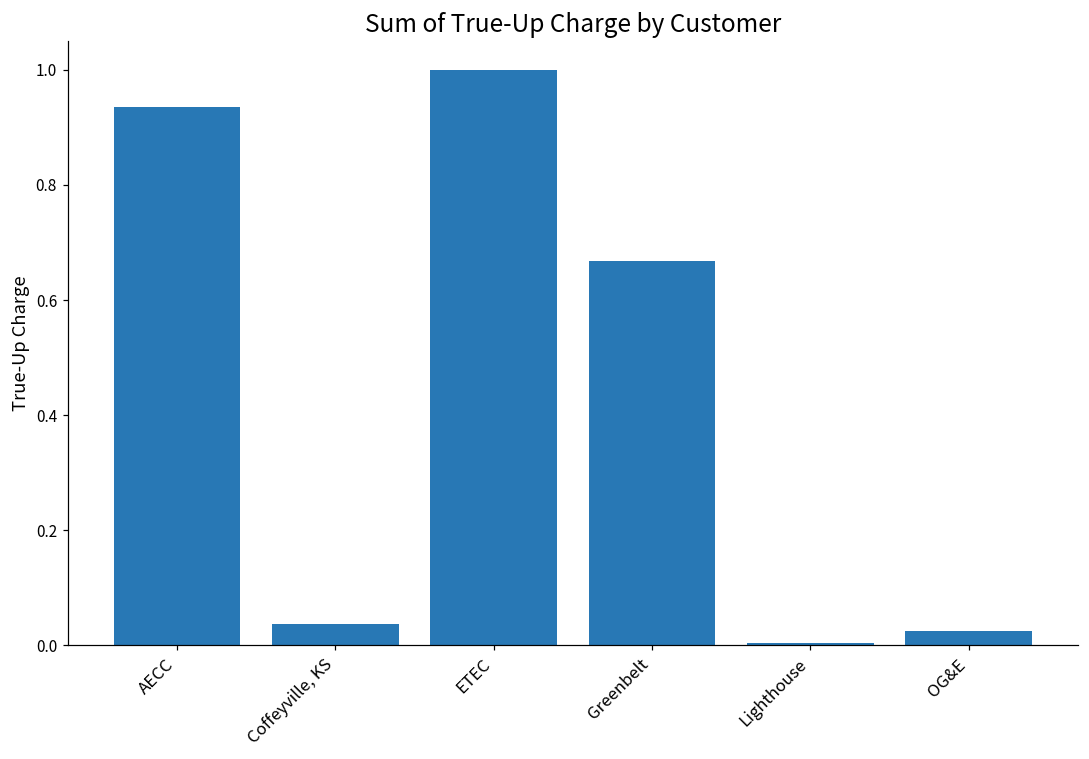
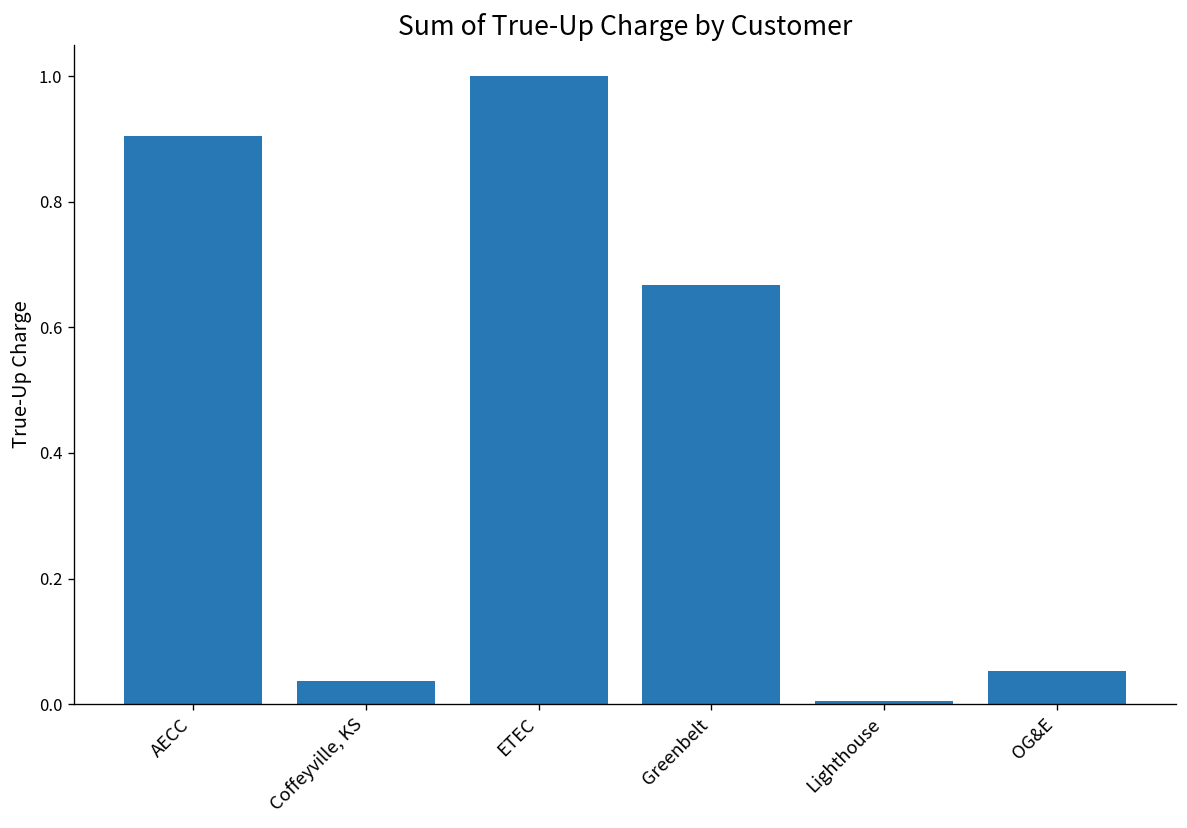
  {
-   "AECC": 0.94,
+   "AECC": 0.90,
    "Coffeyville, KS": 0.04,
    "ETEC": 1.00,
    "Greenbelt": 0.67,
-   "OG&E": 0.03
+   "OG&E": 0.05
  }
